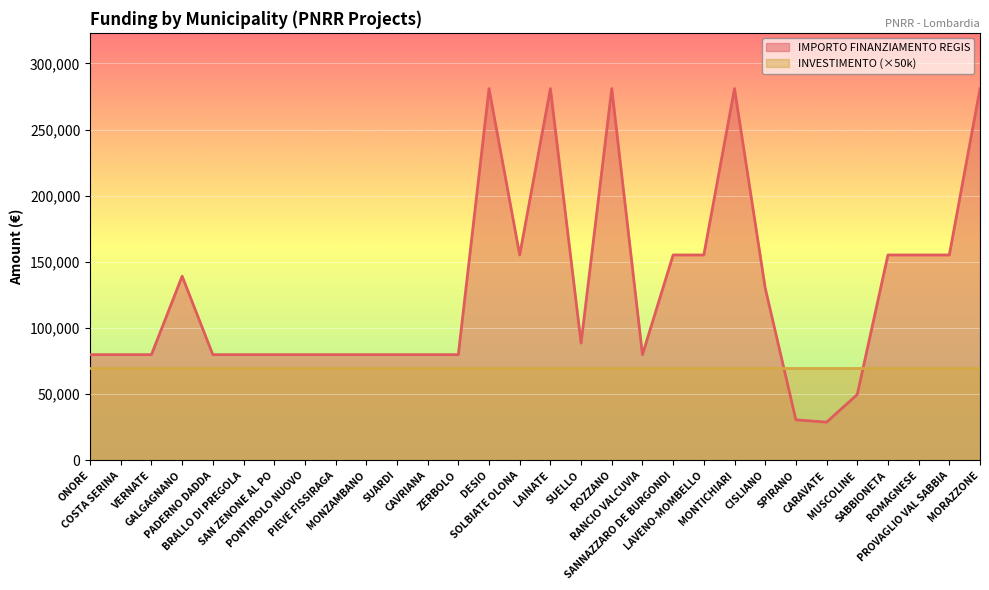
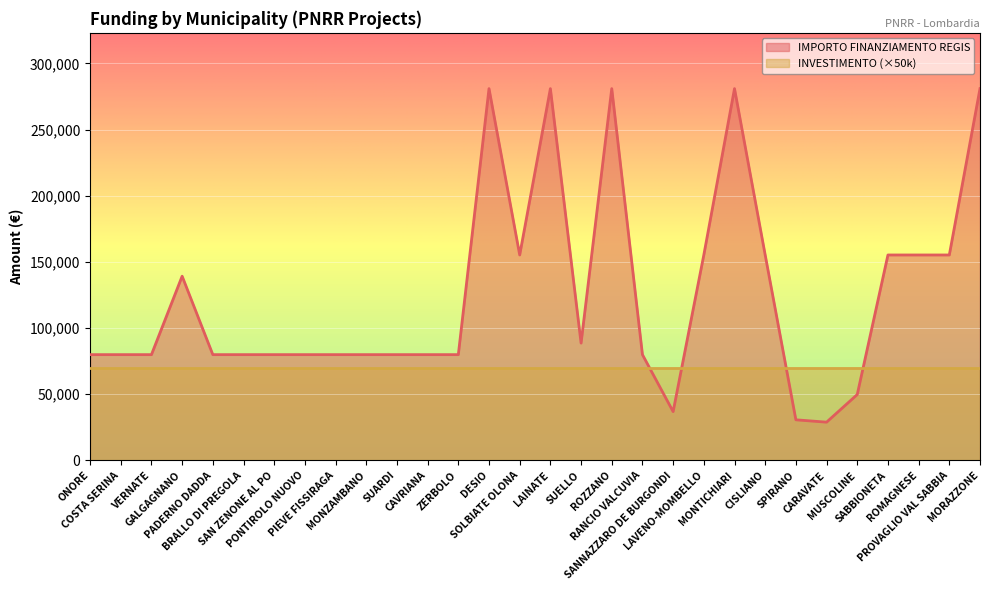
  {
    "IMPORTO FINANZIAMENTO REGIS": {
      "ONORE": "80,000",
      "COSTA SERINA": "80,000",
      "VERNATE": "80,000",
      "GALGAGNANO": "139,000",
      "PADERNO DADDA": "80,000",
      "BRALLO DI PREGOLA": "80,000",
      "SAN ZENONE AL PO": "80,000",
      "PONTIROLO NUOVO": "80,000",
      "PIEVE FISSIRAGA": "80,000",
      "MONZAMBANO": "80,000",
      "SUARDI": "80,000",
      "CAVRIANA": "80,000",
      "ZERBOLO": "80,000",
      "DESIO": "281,000",
      "SOLBIATE OLONA": "155,000",
      "LAINATE": "281,000",
      "SUELLO": "89,000",
      "ROZZANO": "281,000",
      "RANCIO VALCUVIA": "80,000",
-     "SANNAZZARO DE BURGONDI": "155,000",
+     "SANNAZZARO DE BURGONDI": "37,000",
      "LAVENO-MOMBELLO": "155,000",
      "MONTICHIARI": "281,000",
-     "CISLIANO": "130,000",
+     "CISLIANO": "155,000",
      "SPIRANO": "31,000",
      "CARAVATE": "29,000",
      "MUSCOLINE": "50,000",
      "SABBIONETA": "155,000",
      "ROMAGNESE": "155,000",
      "PROVAGLIO VAL SABBIA": "155,000",
      "MORAZZONE": "281,000"
    },
    "INVESTIMENTO (×50k)": {
      "ONORE": "70,000",
      "COSTA SERINA": "70,000",
      "VERNATE": "70,000",
      "GALGAGNANO": "70,000",
      "PADERNO DADDA": "70,000",
      "BRALLO DI PREGOLA": "70,000",
      "SAN ZENONE AL PO": "70,000",
      "PONTIROLO NUOVO": "70,000",
      "PIEVE FISSIRAGA": "70,000",
      "MONZAMBANO": "70,000",
      "SUARDI": "70,000",
      "CAVRIANA": "70,000",
      "ZERBOLO": "70,000",
      "DESIO": "70,000",
      "SOLBIATE OLONA": "70,000",
      "LAINATE": "70,000",
      "SUELLO": "70,000",
      "ROZZANO": "70,000",
      "RANCIO VALCUVIA": "70,000",
      "SANNAZZARO DE BURGONDI": "70,000",
      "LAVENO-MOMBELLO": "70,000",
      "MONTICHIARI": "70,000",
      "CISLIANO": "70,000",
      "SPIRANO": "70,000",
      "CARAVATE": "70,000",
      "MUSCOLINE": "70,000",
      "SABBIONETA": "70,000",
      "ROMAGNESE": "70,000",
      "PROVAGLIO VAL SABBIA": "70,000",
      "MORAZZONE": "70,000"
    }
  }
